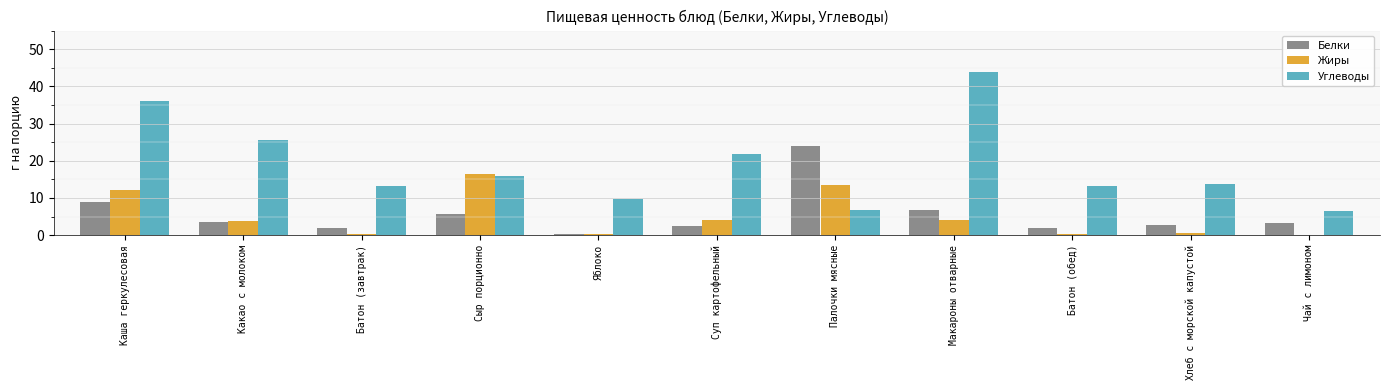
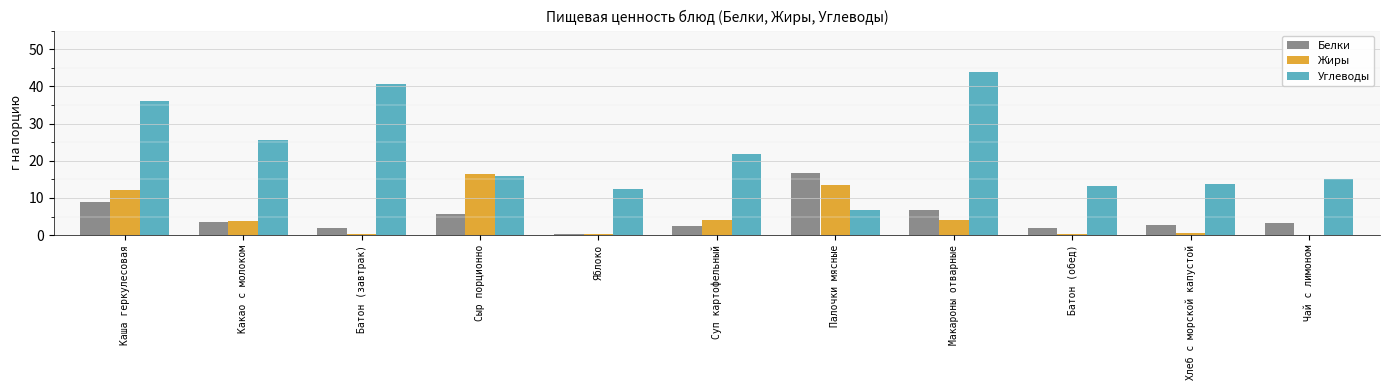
  {
    "Белки": {
      "Каша геркулесовая": 9,
      "Какао с молоком": 4,
      "Батон (завтрак)": 2,
      "Сыр порционно": 6,
      "Суп картофельный": 3,
-     "Палочки мясные": 24,
+     "Палочки мясные": 17,
      "Макароны отварные": 7,
      "Батон (обед)": 2,
      "Хлеб с морской капустой": 3,
      "Чай с лимоном": 3
    },
    "Жиры": {
      "Каша геркулесовая": 12,
      "Какао с молоком": 4,
      "Сыр порционно": 17,
      "Суп картофельный": 4,
      "Палочки мясные": 14,
      "Макароны отварные": 4
    },
    "Углеводы": {
      "Каша геркулесовая": 36,
      "Какао с молоком": 26,
-     "Батон (завтрак)": 13,
+     "Батон (завтрак)": 41,
      "Сыр порционно": 16,
-     "Яблоко": 10,
+     "Яблоко": 12,
      "Суп картофельный": 22,
      "Палочки мясные": 7,
      "Макароны отварные": 44,
      "Батон (обед)": 13,
      "Хлеб с морской капустой": 14,
-     "Чай с лимоном": 7
+     "Чай с лимоном": 15
    }
  }
